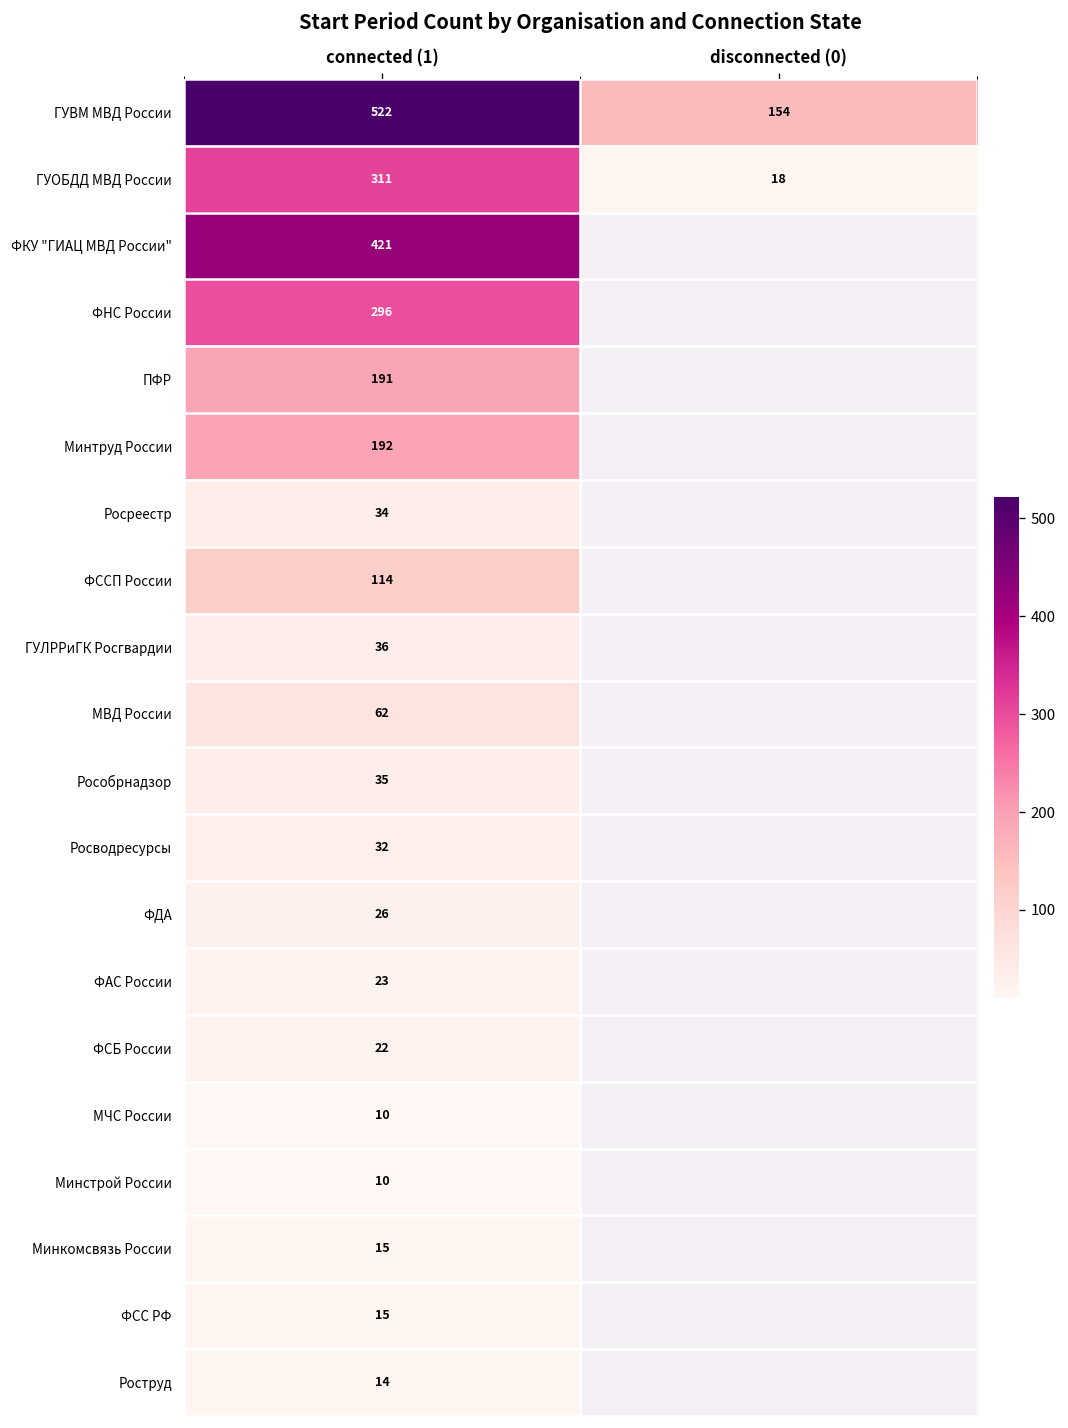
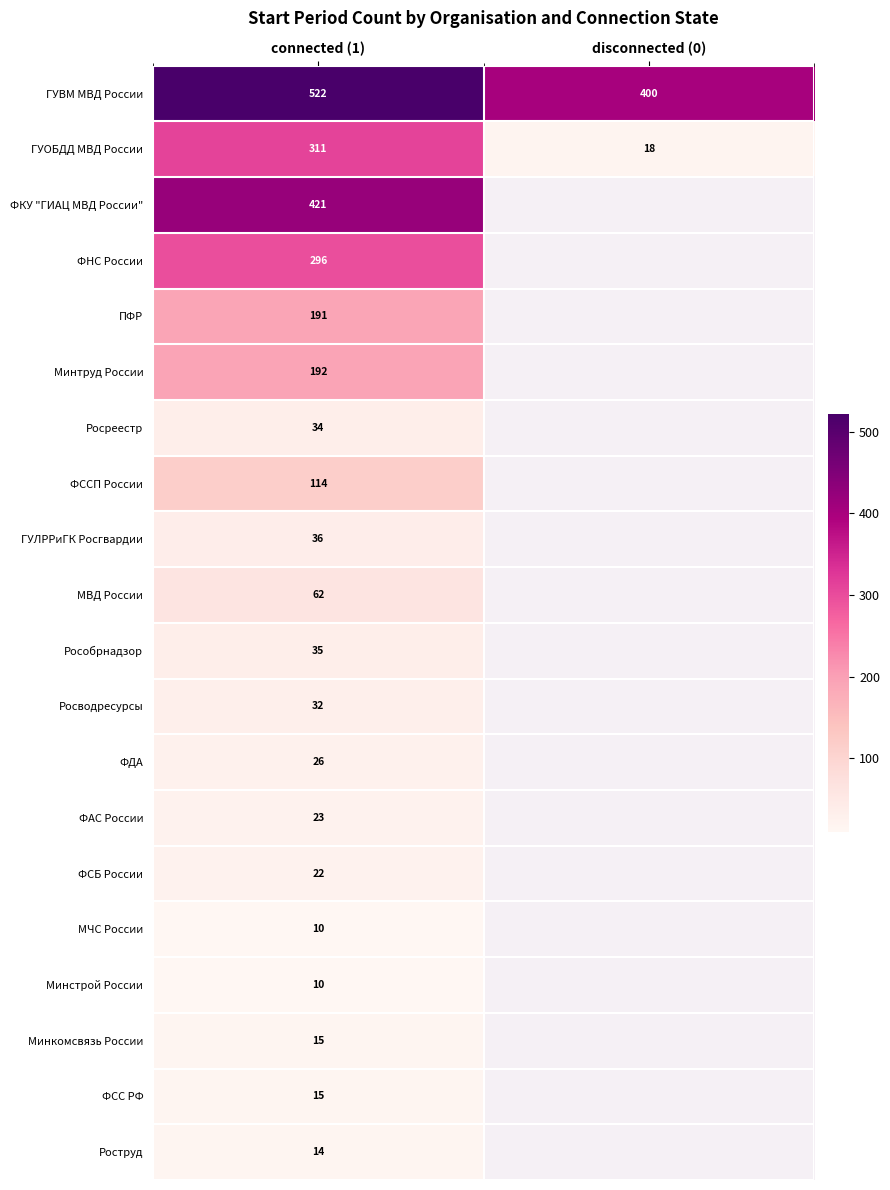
  {
    "ГУВМ МВД России": {
      "connected (1)": 522,
-     "disconnected (0)": 154
+     "disconnected (0)": 400
    },
    "ГУОБДД МВД России": {
      "connected (1)": 311,
      "disconnected (0)": 18
    },
    "ФКУ \"ГИАЦ МВД России\"": {
      "connected (1)": 421
    },
    "ФНС России": {
      "connected (1)": 296
    },
    "ПФР": {
      "connected (1)": 191
    },
    "Минтруд России": {
      "connected (1)": 192
    },
    "Росреестр": {
      "connected (1)": 34
    },
    "ФССП России": {
      "connected (1)": 114
    },
    "ГУЛРРиГК Росгвардии": {
      "connected (1)": 36
    },
    "МВД России": {
      "connected (1)": 62
    },
    "Рособрнадзор": {
      "connected (1)": 35
    },
    "Росводресурсы": {
      "connected (1)": 32
    },
    "ФДА": {
      "connected (1)": 26
    },
    "ФАС России": {
      "connected (1)": 23
    },
    "ФСБ России": {
      "connected (1)": 22
    },
    "МЧС России": {
      "connected (1)": 10
    },
    "Минстрой России": {
      "connected (1)": 10
    },
    "Минкомсвязь России": {
      "connected (1)": 15
    },
    "ФСС РФ": {
      "connected (1)": 15
    },
    "Роструд": {
      "connected (1)": 14
    }
  }
